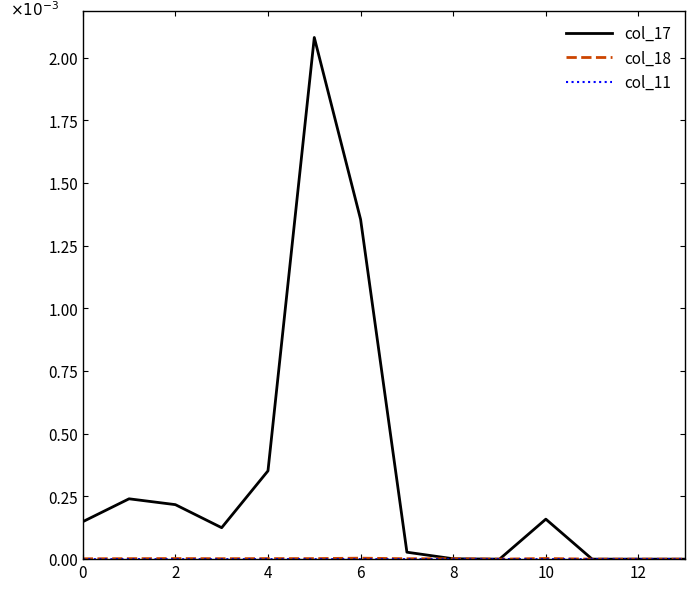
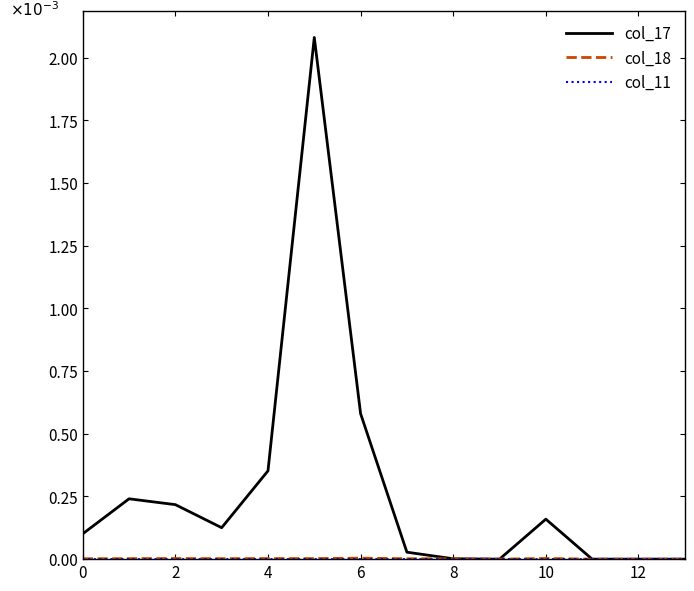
  {
    "col_17": {
-     "0": 0.15,
+     "0": 0.10,
      "2": 0.22,
      "4": 0.35,
-     "6": 1.36,
+     "6": 0.58,
      "10": 0.16
    }
  }
